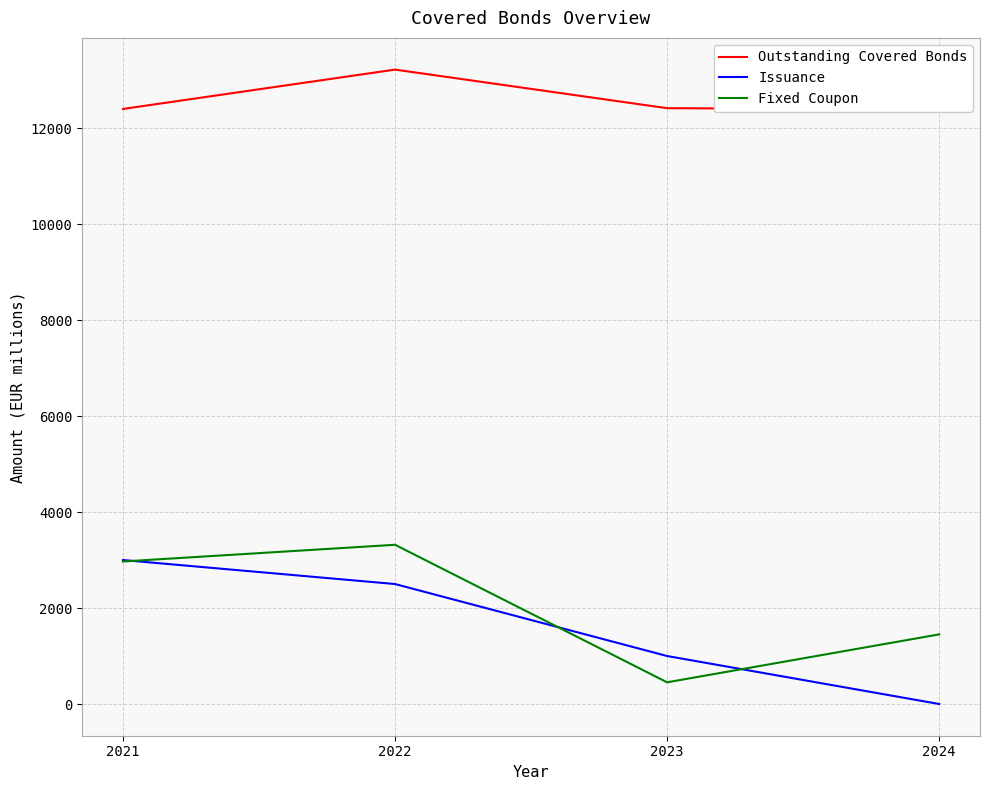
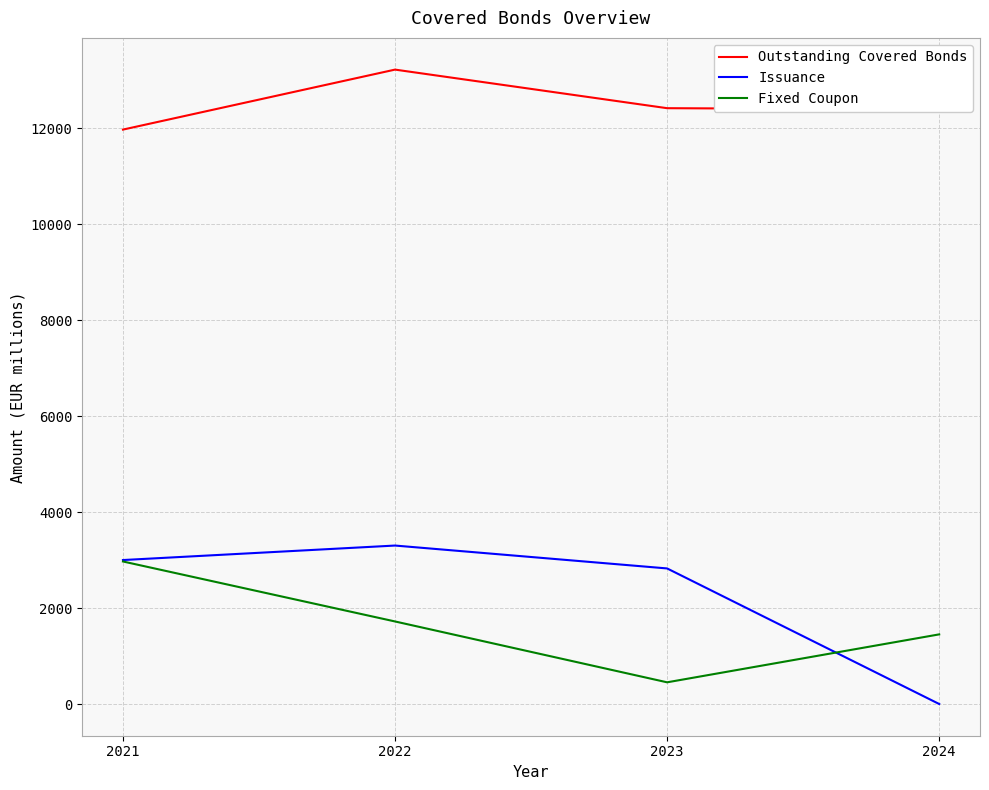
  {
    "Outstanding Covered Bonds": {
-     "2021": 12400,
+     "2021": 12000,
      "2022": 13200,
      "2023": 12400
    },
    "Issuance": {
-     "2022": 2500,
-     "2023": 1000,
+     "2022": 3300,
+     "2023": 2800,
      "2024": 0
    },
    "Fixed Coupon": {
-     "2022": 3300,
+     "2022": 1700,
      "2023": 500,
      "2024": 1500
    }
  }
